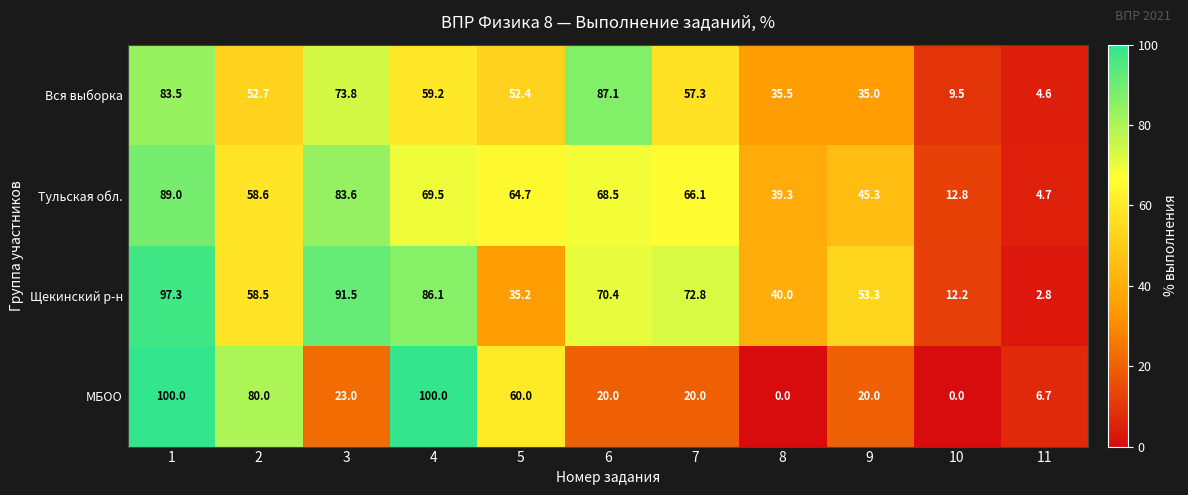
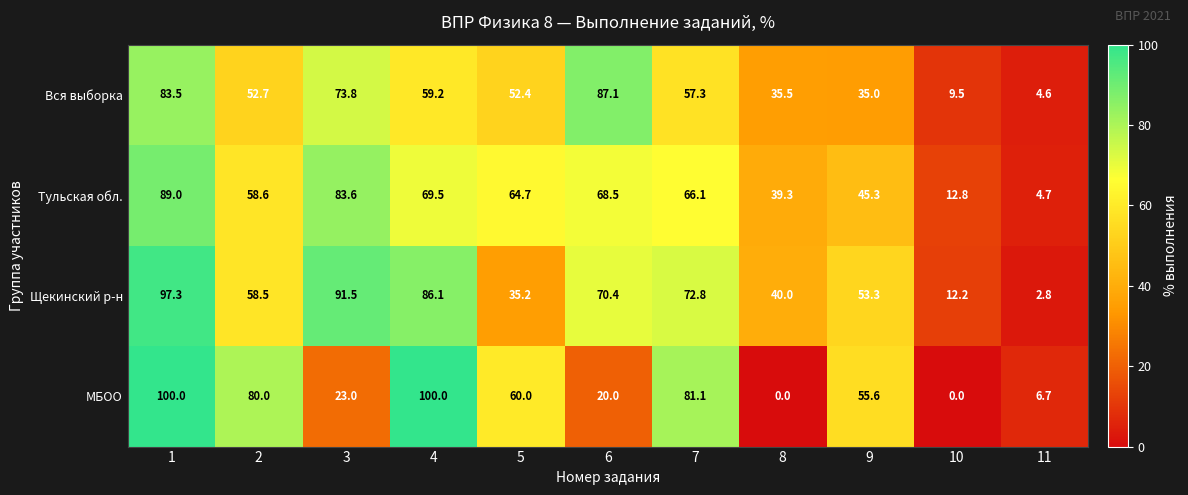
  {
    "Вся выборка": {
      "1": 83.5,
      "2": 52.7,
      "3": 73.8,
      "4": 59.2,
      "5": 52.4,
      "6": 87.1,
      "7": 57.3,
      "8": 35.5,
      "9": 35.0,
      "10": 9.5,
      "11": 4.6
    },
    "Тульская обл.": {
      "1": 89.0,
      "2": 58.6,
      "3": 83.6,
      "4": 69.5,
      "5": 64.7,
      "6": 68.5,
      "7": 66.1,
      "8": 39.3,
      "9": 45.3,
      "10": 12.8,
      "11": 4.7
    },
    "Щекинский р-н": {
      "1": 97.3,
      "2": 58.5,
      "3": 91.5,
      "4": 86.1,
      "5": 35.2,
      "6": 70.4,
      "7": 72.8,
      "8": 40.0,
      "9": 53.3,
      "10": 12.2,
      "11": 2.8
    },
    "МБОО": {
      "1": 100.0,
      "2": 80.0,
      "3": 23.0,
      "4": 100.0,
      "5": 60.0,
      "6": 20.0,
-     "7": 20.0,
+     "7": 81.1,
      "8": 0.0,
-     "9": 20.0,
+     "9": 55.6,
      "10": 0.0,
      "11": 6.7
    }
  }
